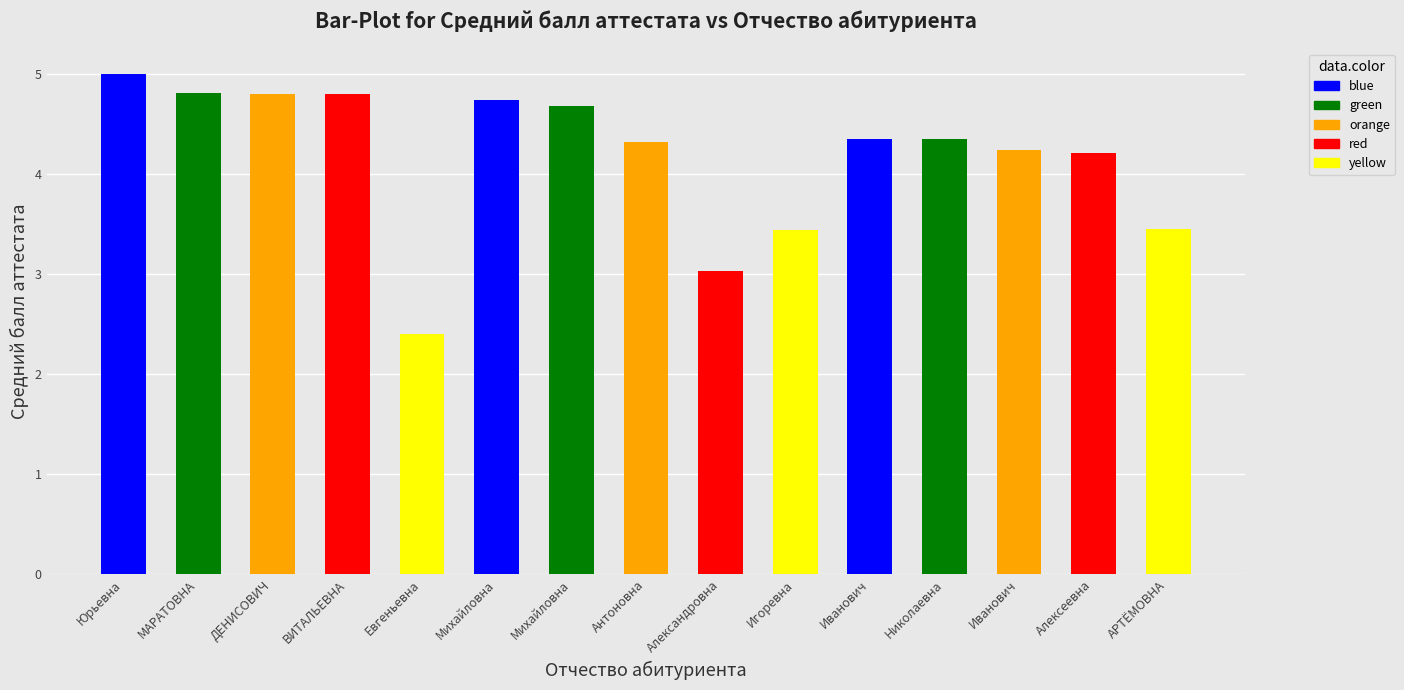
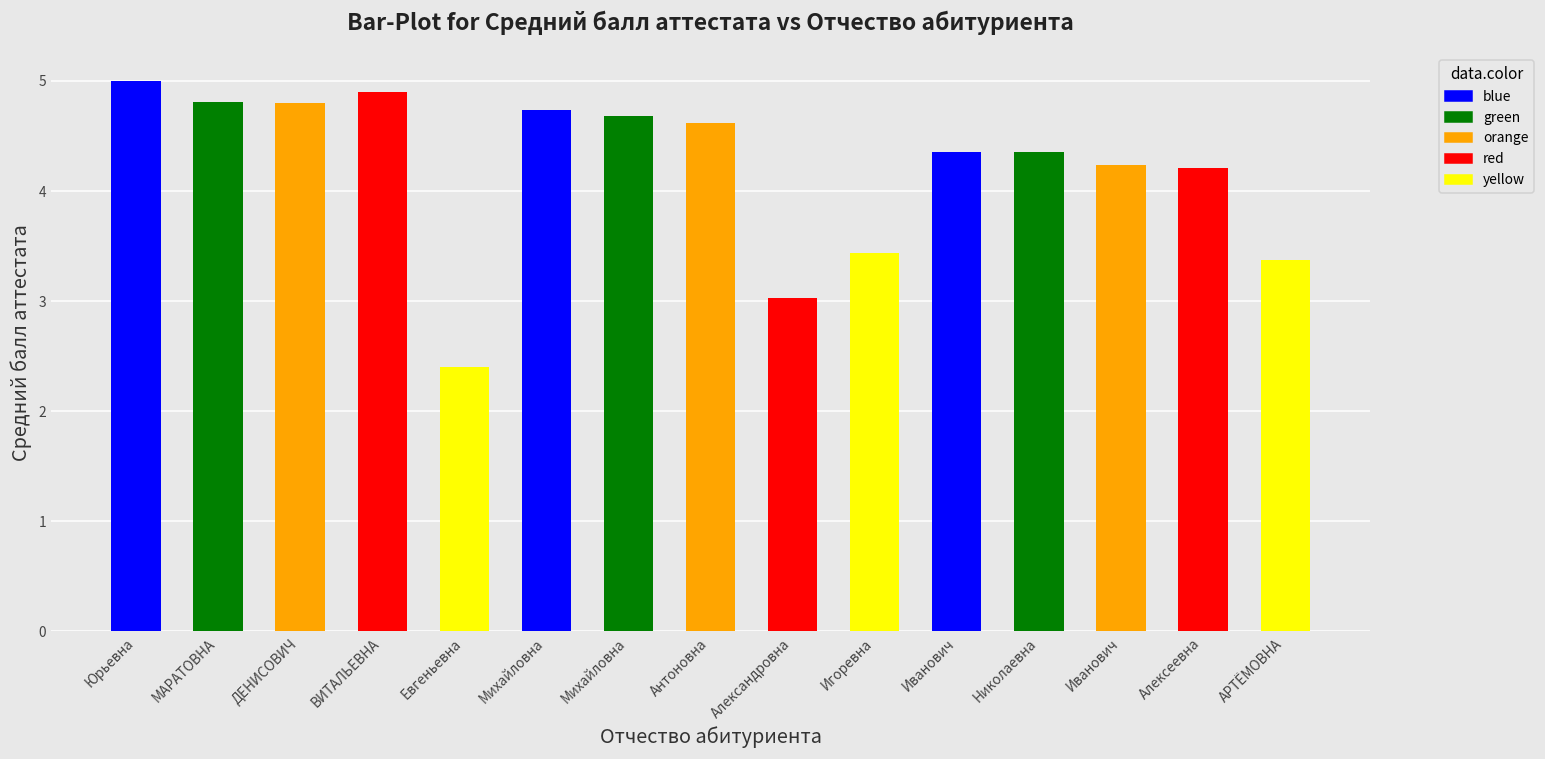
  {
    "Юрьевна": 5.00,
    "МАРАТОВНА": 4.81,
    "ДЕНИСОВИЧ": 4.80,
-   "ВИТАЛЬЕВНА": 4.8,
+   "ВИТАЛЬЕВНА": 4.9,
    "Евгеньевна": 2.40,
-   "Антоновна": 4.32,
+   "Антоновна": 4.62,
    "Александровна": 3.03,
    "Игоревна": 3.44,
    "Николаевна": 4.35,
    "Алексеевна": 4.21,
-   "АРТЁМОВНА": 3.45
+   "АРТЁМОВНА": 3.37
  }
